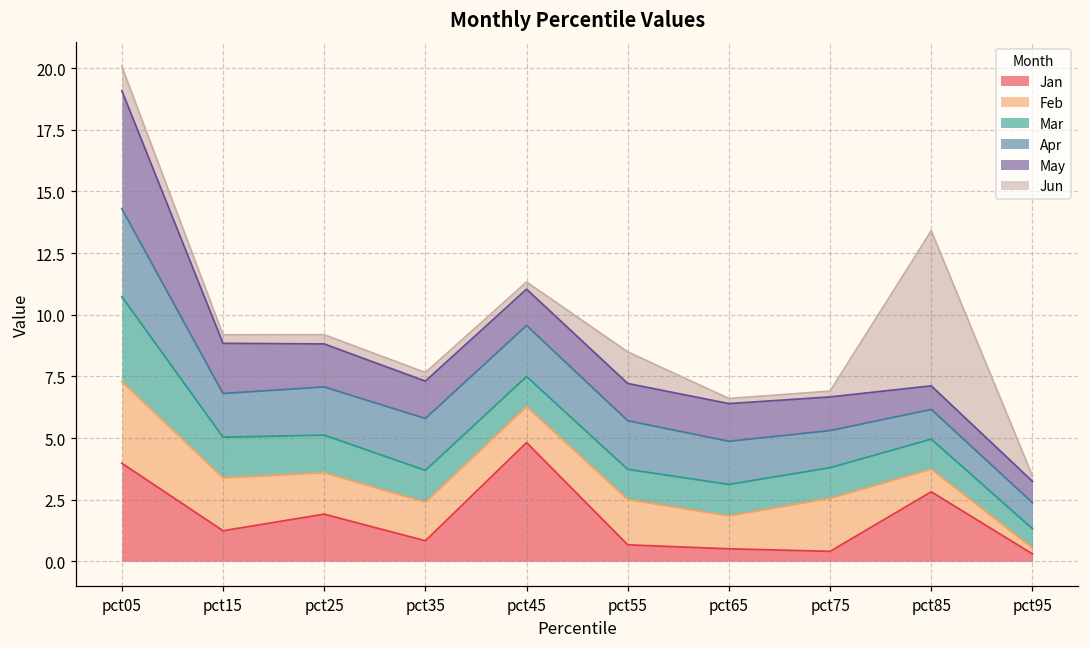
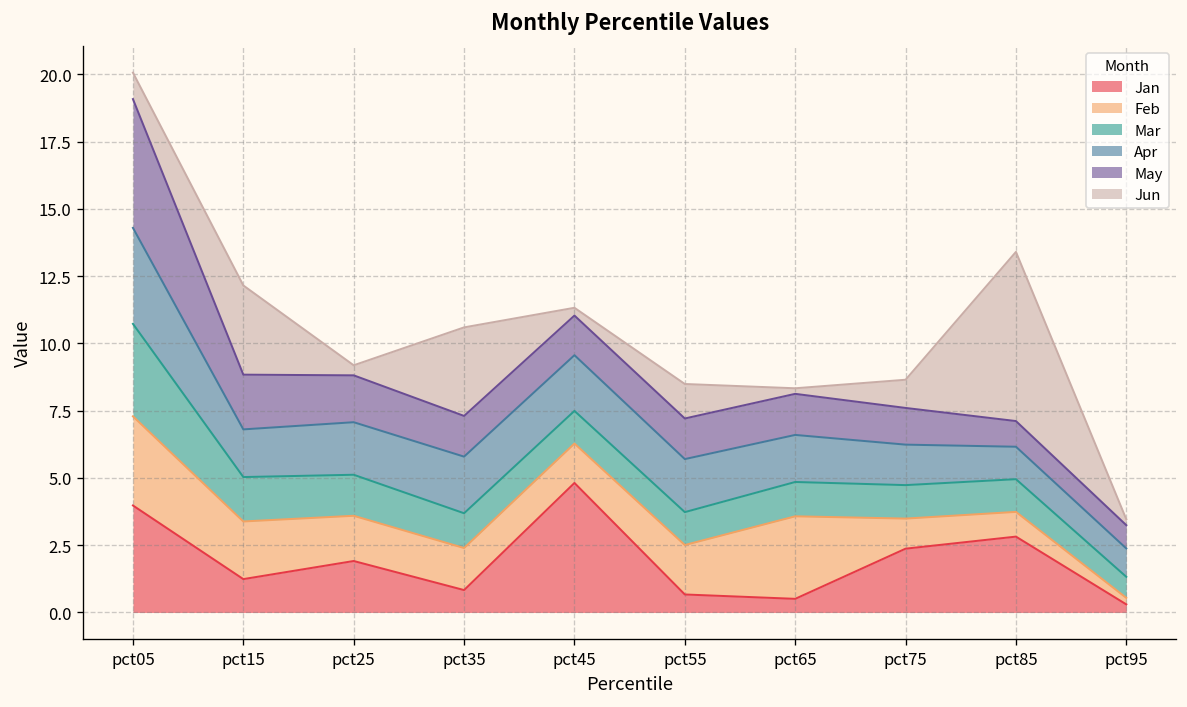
  {
    "Jan": {
      "pct05": 4.0,
      "pct15": 1.2,
      "pct25": 1.9,
      "pct35": 0.8,
      "pct45": 4.8,
      "pct55": 0.7,
      "pct65": 0.5,
-     "pct75": 0.4,
+     "pct75": 2.4,
      "pct85": 2.8,
      "pct95": 0.3
    },
    "Feb": {
      "pct05": 3.3,
      "pct15": 2.1,
      "pct25": 1.7,
      "pct35": 1.6,
      "pct45": 1.5,
      "pct55": 1.8,
-     "pct65": 1.3,
-     "pct75": 2.1,
+     "pct65": 3.1,
+     "pct75": 1.1,
      "pct85": 0.9,
      "pct95": 0.2
    },
    "Jun": {
      "pct05": 1.0,
-     "pct15": 0.3,
+     "pct15": 3.3,
      "pct25": 0.4,
-     "pct35": 0.3,
+     "pct35": 3.3,
      "pct45": 0.3,
      "pct55": 1.3,
      "pct65": 0.2,
-     "pct75": 0.2,
+     "pct75": 1.0,
      "pct85": 6.3,
      "pct95": 0.2
    }
  }
